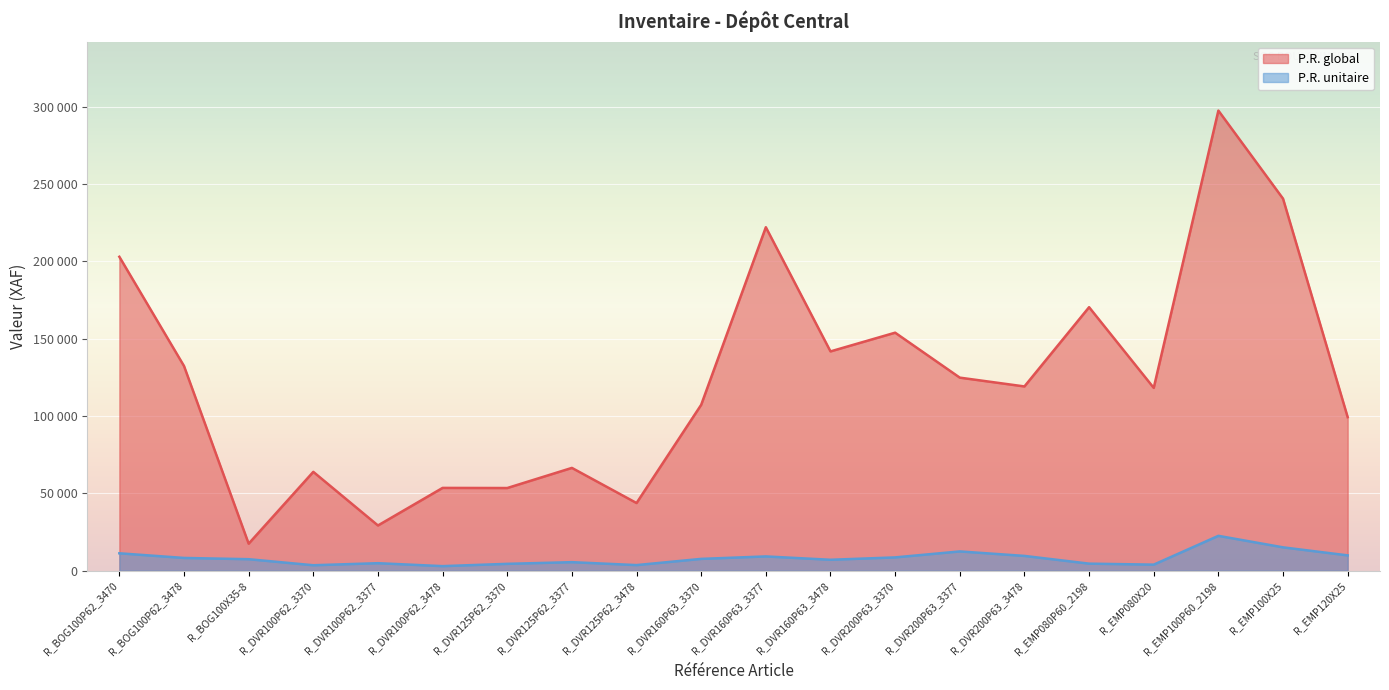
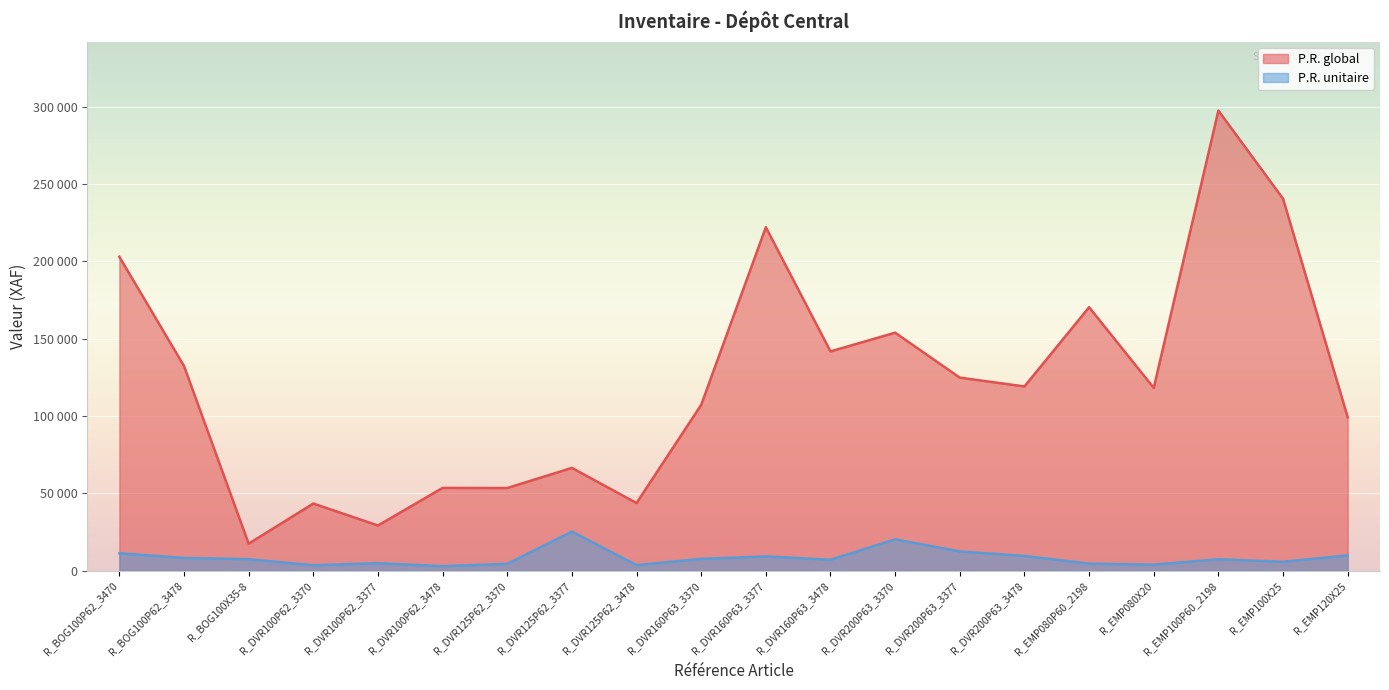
  {
    "P.R. global": {
      "R_BOG100P62_3470": 203000,
      "R_BOG100P62_3478": 132000,
      "R_BOG100X35-8": 17000,
-     "R_DVR100P62_3370": 64000,
+     "R_DVR100P62_3370": 43000,
      "R_DVR100P62_3377": 29000,
      "R_DVR100P62_3478": 54000,
      "R_DVR125P62_3370": 53000,
      "R_DVR125P62_3377": 66000,
      "R_DVR125P62_3478": 44000,
      "R_DVR160P63_3370": 107000,
      "R_DVR160P63_3377": 222000,
      "R_DVR160P63_3478": 142000,
      "R_DVR200P63_3370": 154000,
      "R_DVR200P63_3377": 125000,
      "R_DVR200P63_3478": 119000,
      "R_EMP080P60_2198": 170000,
      "R_EMP080X20": 118000,
      "R_EMP100P60_2198": 297000,
      "R_EMP100X25": 241000,
      "R_EMP120X25": 99000
    },
    "P.R. unitaire": {
      "R_BOG100P62_3470": 11000,
      "R_BOG100P62_3478": 8000,
      "R_BOG100X35-8": 7000,
      "R_DVR100P62_3370": 4000,
      "R_DVR100P62_3377": 5000,
      "R_DVR100P62_3478": 3000,
      "R_DVR125P62_3370": 4000,
-     "R_DVR125P62_3377": 6000,
+     "R_DVR125P62_3377": 25000,
      "R_DVR125P62_3478": 4000,
      "R_DVR160P63_3370": 8000,
      "R_DVR160P63_3377": 9000,
      "R_DVR160P63_3478": 7000,
-     "R_DVR200P63_3370": 9000,
+     "R_DVR200P63_3370": 20000,
      "R_DVR200P63_3377": 12000,
      "R_DVR200P63_3478": 10000,
      "R_EMP080P60_2198": 5000,
      "R_EMP080X20": 4000,
-     "R_EMP100P60_2198": 23000,
-     "R_EMP100X25": 15000,
+     "R_EMP100P60_2198": 7000,
+     "R_EMP100X25": 6000,
      "R_EMP120X25": 10000
    }
  }
